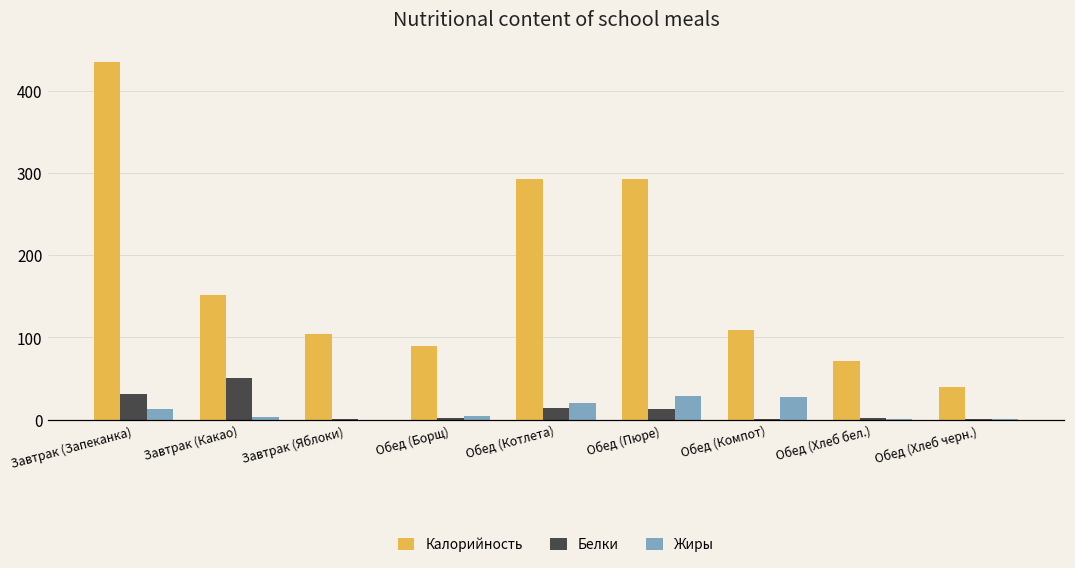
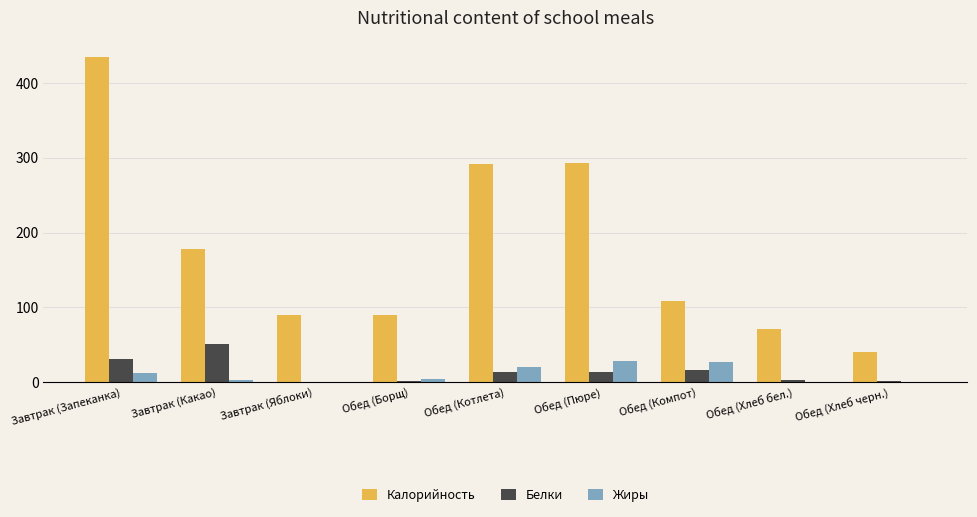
  {
    "Калорийность": {
      "Завтрак (Запеканка)": 440,
-     "Завтрак (Какао)": 150,
-     "Завтрак (Яблоки)": 100,
+     "Завтрак (Какао)": 180,
+     "Завтрак (Яблоки)": 90,
      "Обед (Борщ)": 90,
      "Обед (Котлета)": 290,
      "Обед (Пюре)": 290,
      "Обед (Компот)": 110,
      "Обед (Хлеб бел.)": 70,
      "Обед (Хлеб черн.)": 40
    },
    "Белки": {
      "Завтрак (Запеканка)": 30,
      "Завтрак (Какао)": 50,
      "Обед (Котлета)": 10,
      "Обед (Пюре)": 10,
-     "Обед (Компот)": 0
+     "Обед (Компот)": 20
    },
    "Жиры": {
      "Завтрак (Запеканка)": 10,
      "Завтрак (Яблоки)": 0,
      "Обед (Борщ)": 0,
      "Обед (Котлета)": 20,
      "Обед (Пюре)": 30,
      "Обед (Компот)": 30
    }
  }
